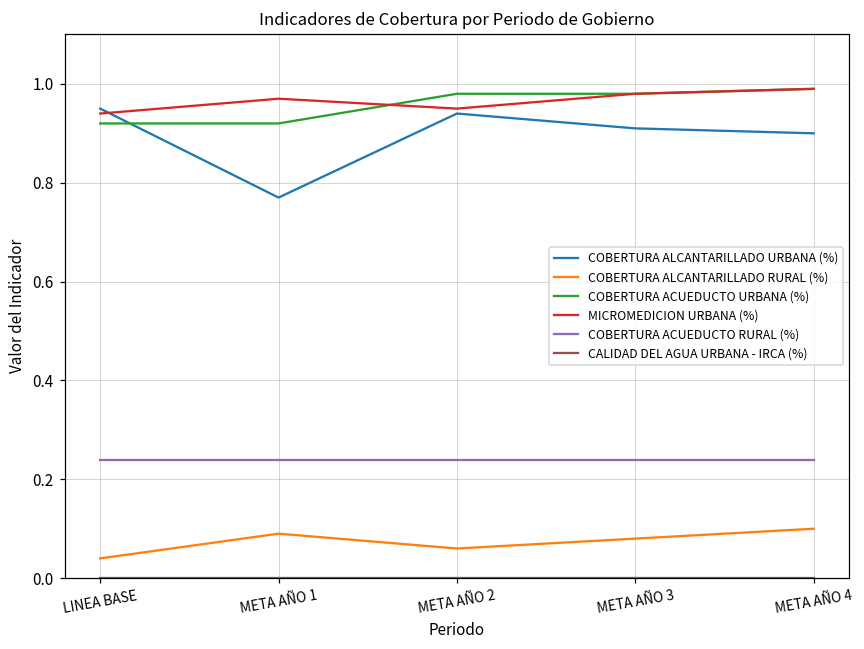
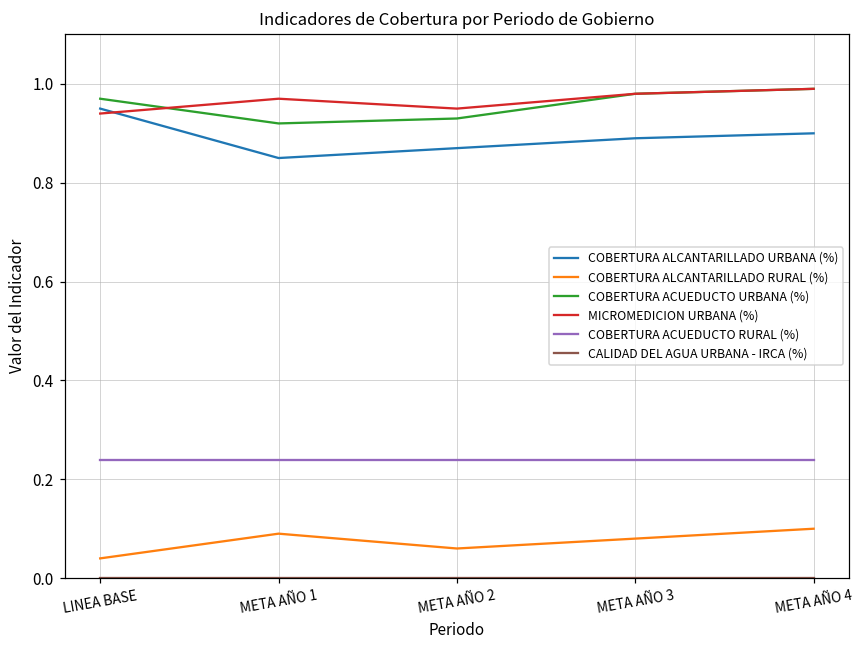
  {
    "COBERTURA ALCANTARILLADO URBANA (%)": {
      "LINEA BASE": 0.95,
-     "META AÑO 1": 0.77,
-     "META AÑO 2": 0.94,
-     "META AÑO 3": 0.91,
+     "META AÑO 1": 0.85,
+     "META AÑO 2": 0.87,
+     "META AÑO 3": 0.89,
      "META AÑO 4": 0.90
    },
    "COBERTURA ALCANTARILLADO RURAL (%)": {
      "LINEA BASE": 0.04,
      "META AÑO 1": 0.09,
      "META AÑO 2": 0.06,
      "META AÑO 3": 0.08,
      "META AÑO 4": 0.10
    },
    "COBERTURA ACUEDUCTO URBANA (%)": {
-     "LINEA BASE": 0.92,
+     "LINEA BASE": 0.97,
      "META AÑO 1": 0.92,
-     "META AÑO 2": 0.98
+     "META AÑO 2": 0.93
    },
    "MICROMEDICION URBANA (%)": {
      "LINEA BASE": 0.94,
      "META AÑO 1": 0.97,
      "META AÑO 2": 0.95
    },
    "COBERTURA ACUEDUCTO RURAL (%)": {
      "LINEA BASE": 0.24,
      "META AÑO 1": 0.24,
      "META AÑO 2": 0.24,
      "META AÑO 3": 0.24,
      "META AÑO 4": 0.24
    },
    "CALIDAD DEL AGUA URBANA - IRCA (%)": {
      "LINEA BASE": 0.00,
      "META AÑO 1": 0.00,
      "META AÑO 2": 0.00,
      "META AÑO 3": 0.00,
      "META AÑO 4": 0.00
    }
  }
